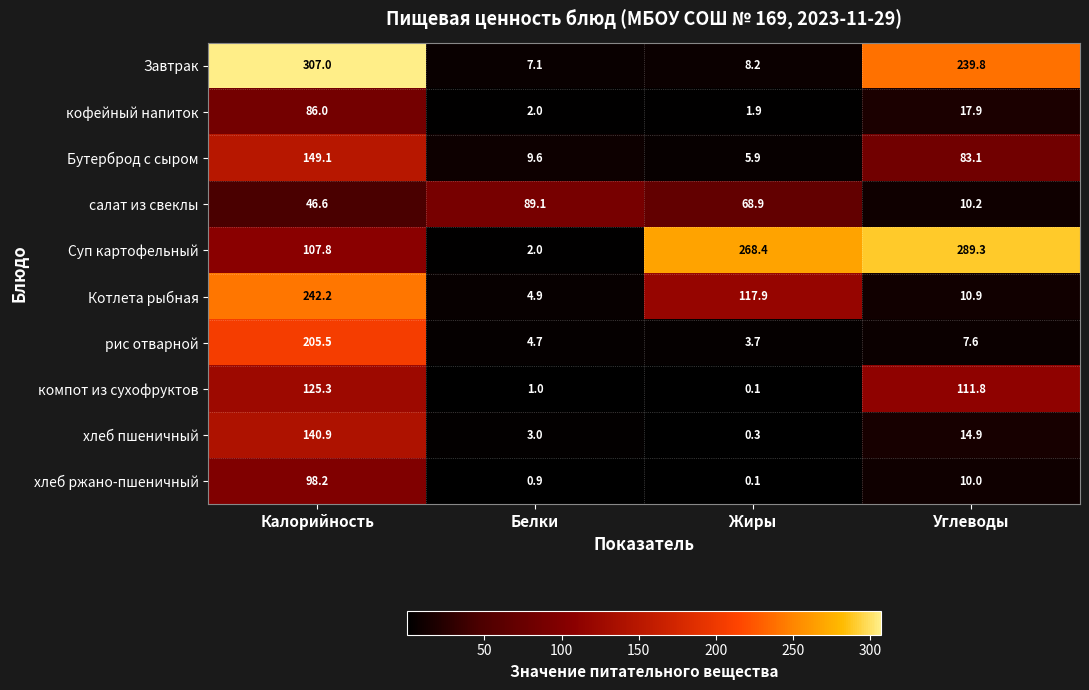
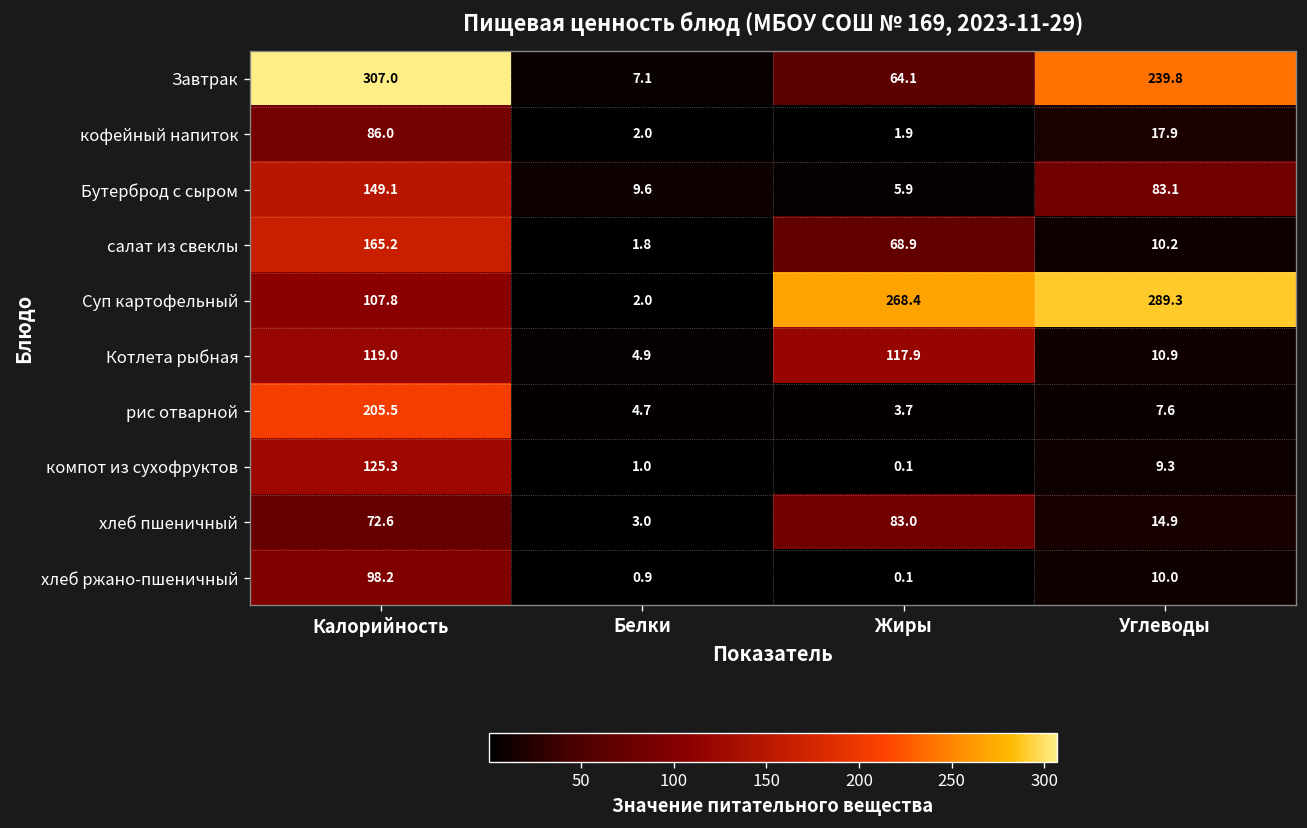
  {
    "Завтрак": {
      "Калорийность": 307.0,
      "Белки": 7.1,
-     "Жиры": 8.2,
+     "Жиры": 64.1,
      "Углеводы": 239.8
    },
    "кофейный напиток": {
      "Калорийность": 86.0,
      "Белки": 2.0,
      "Жиры": 1.9,
      "Углеводы": 17.9
    },
    "Бутерброд с сыром": {
      "Калорийность": 149.1,
      "Белки": 9.6,
      "Жиры": 5.9,
      "Углеводы": 83.1
    },
    "салат из свеклы": {
-     "Калорийность": 46.6,
-     "Белки": 89.1,
+     "Калорийность": 165.2,
+     "Белки": 1.8,
      "Жиры": 68.9,
      "Углеводы": 10.2
    },
    "Суп картофельный": {
      "Калорийность": 107.8,
      "Белки": 2.0,
      "Жиры": 268.4,
      "Углеводы": 289.3
    },
    "Котлета рыбная": {
-     "Калорийность": 242.2,
+     "Калорийность": 119.0,
      "Белки": 4.9,
      "Жиры": 117.9,
      "Углеводы": 10.9
    },
    "рис отварной": {
      "Калорийность": 205.5,
      "Белки": 4.7,
      "Жиры": 3.7,
      "Углеводы": 7.6
    },
    "компот из сухофруктов": {
      "Калорийность": 125.3,
      "Белки": 1.0,
      "Жиры": 0.1,
-     "Углеводы": 111.8
+     "Углеводы": 9.3
    },
    "хлеб пшеничный": {
-     "Калорийность": 140.9,
+     "Калорийность": 72.6,
      "Белки": 3.0,
-     "Жиры": 0.3,
+     "Жиры": 83.0,
      "Углеводы": 14.9
    },
    "хлеб ржано-пшеничный": {
      "Калорийность": 98.2,
      "Белки": 0.9,
      "Жиры": 0.1,
      "Углеводы": 10.0
    }
  }
